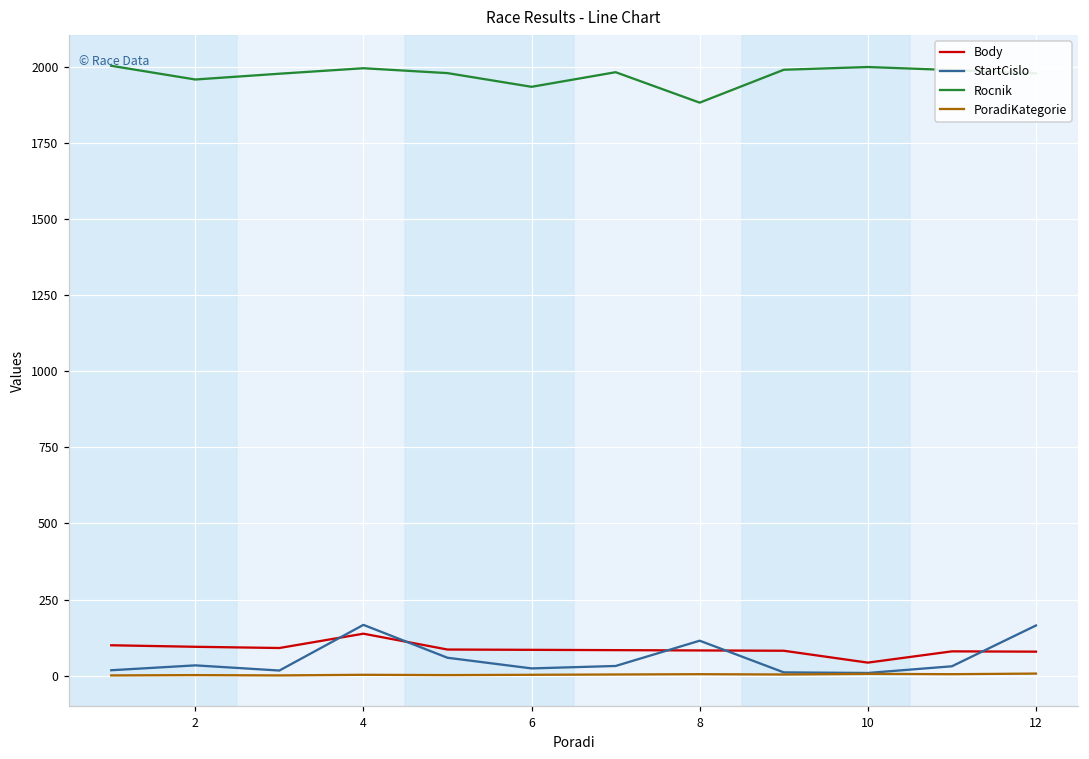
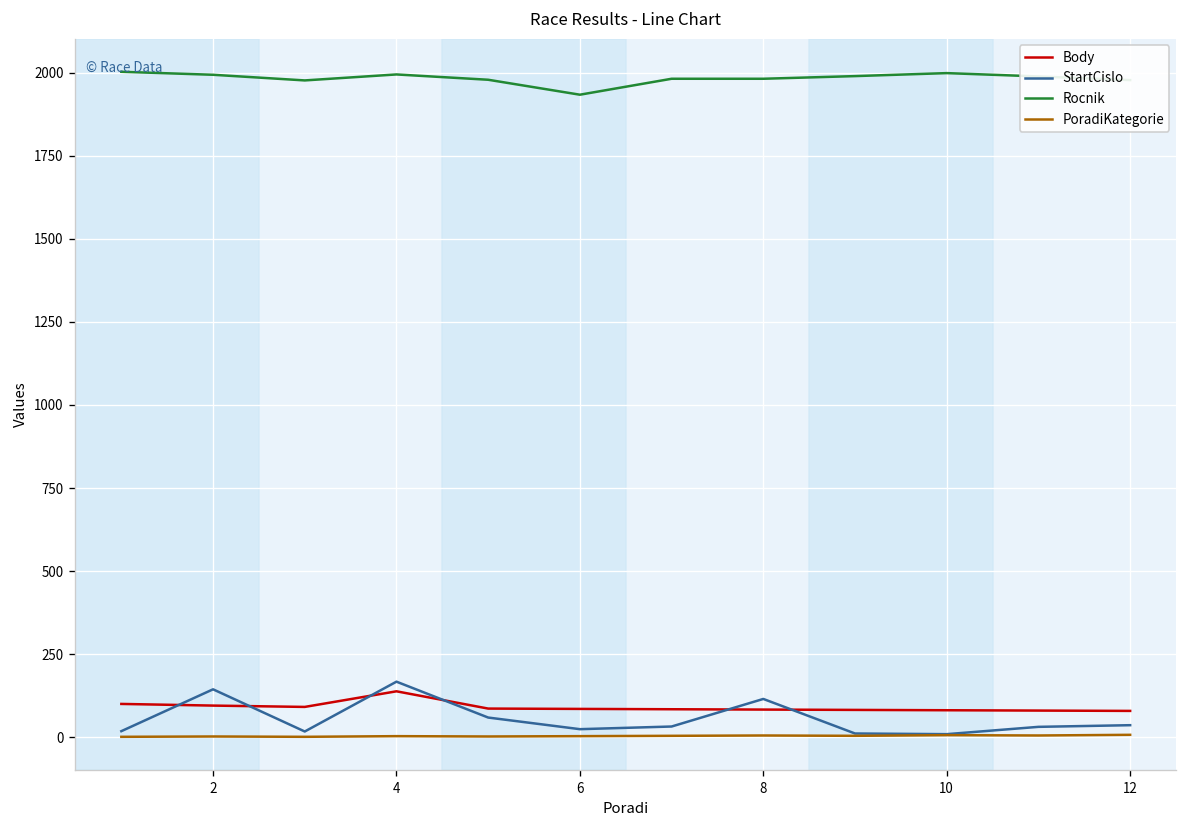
  {
    "Body": {
      "2": 100,
      "4": 140,
      "6": 90,
      "8": 80,
-     "10": 40,
+     "10": 80,
      "12": 80
    },
    "StartCislo": {
-     "2": 30,
+     "2": 140,
      "4": 170,
      "6": 20,
      "8": 120,
-     "12": 170
+     "12": 40
    },
    "Rocnik": {
-     "2": 1960,
+     "2": 1990,
      "4": 2000,
      "6": 1930,
-     "8": 1880,
+     "8": 1980,
      "10": 2000
    },
    "PoradiKategorie": {
      "2": 0,
      "4": 0,
      "6": 0,
      "8": 10,
      "12": 10
    }
  }
